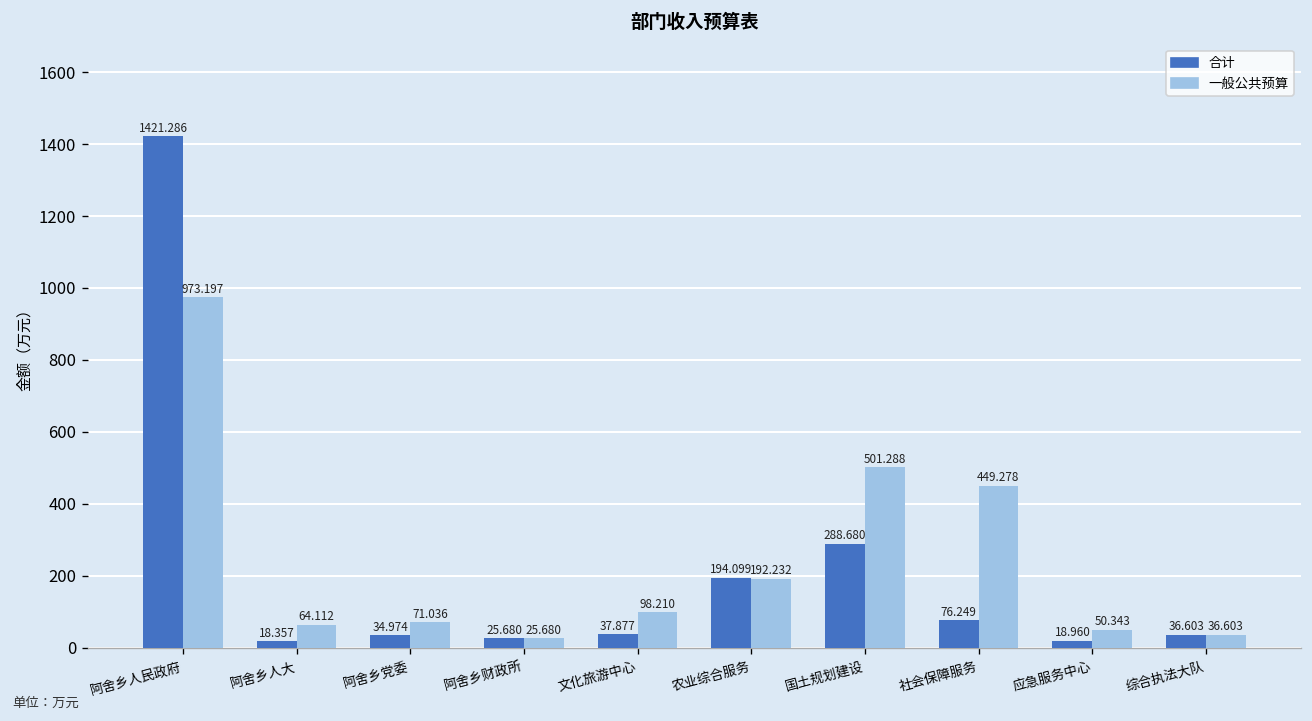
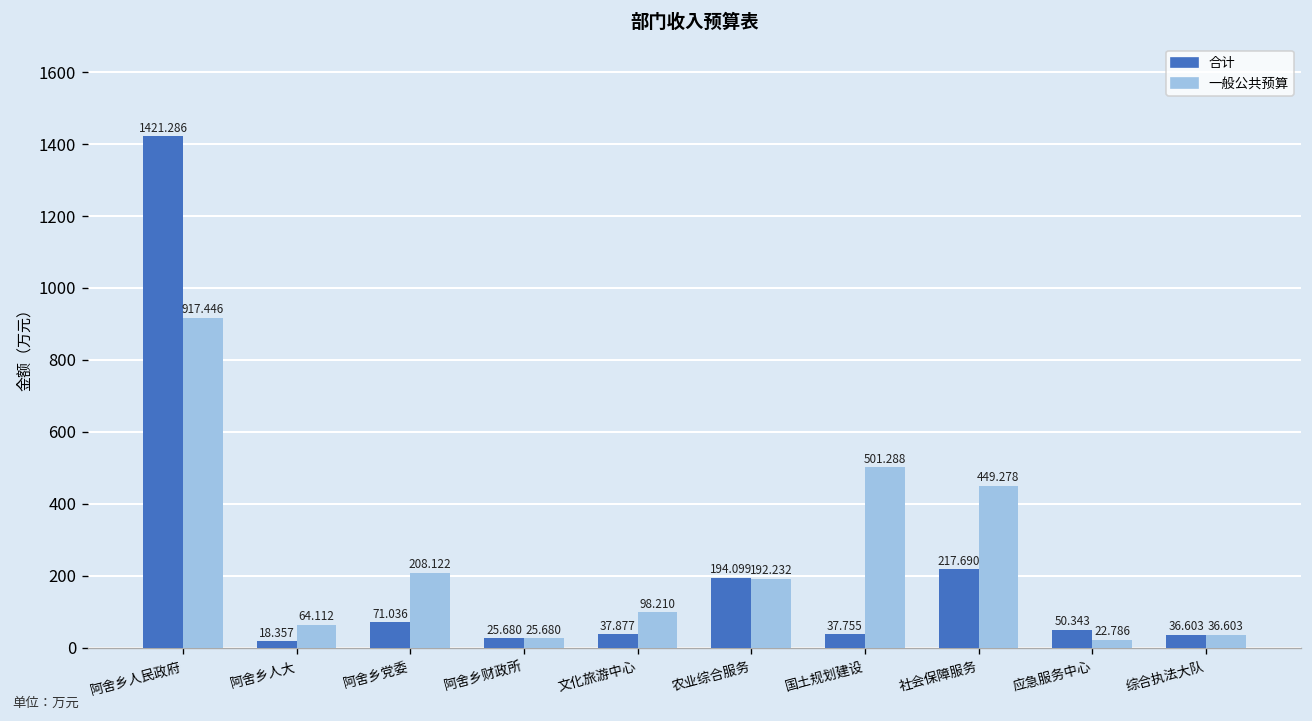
  {
    "合计": {
      "阿舍乡人民政府": 1421.286,
      "阿舍乡人大": 18.357,
-     "阿舍乡党委": 34.974,
+     "阿舍乡党委": 71.036,
      "阿舍乡财政所": 25.680,
      "文化旅游中心": 37.877,
      "农业综合服务": 194.099,
-     "国土规划建设": 288.680,
-     "社会保障服务": 76.249,
-     "应急服务中心": 18.960,
+     "国土规划建设": 37.755,
+     "社会保障服务": 217.690,
+     "应急服务中心": 50.343,
      "综合执法大队": 36.603
    },
    "一般公共预算": {
-     "阿舍乡人民政府": 973.197,
+     "阿舍乡人民政府": 917.446,
      "阿舍乡人大": 64.112,
-     "阿舍乡党委": 71.036,
+     "阿舍乡党委": 208.122,
      "阿舍乡财政所": 25.680,
      "文化旅游中心": 98.210,
      "农业综合服务": 192.232,
      "国土规划建设": 501.288,
      "社会保障服务": 449.278,
-     "应急服务中心": 50.343,
+     "应急服务中心": 22.786,
      "综合执法大队": 36.603
    }
  }
